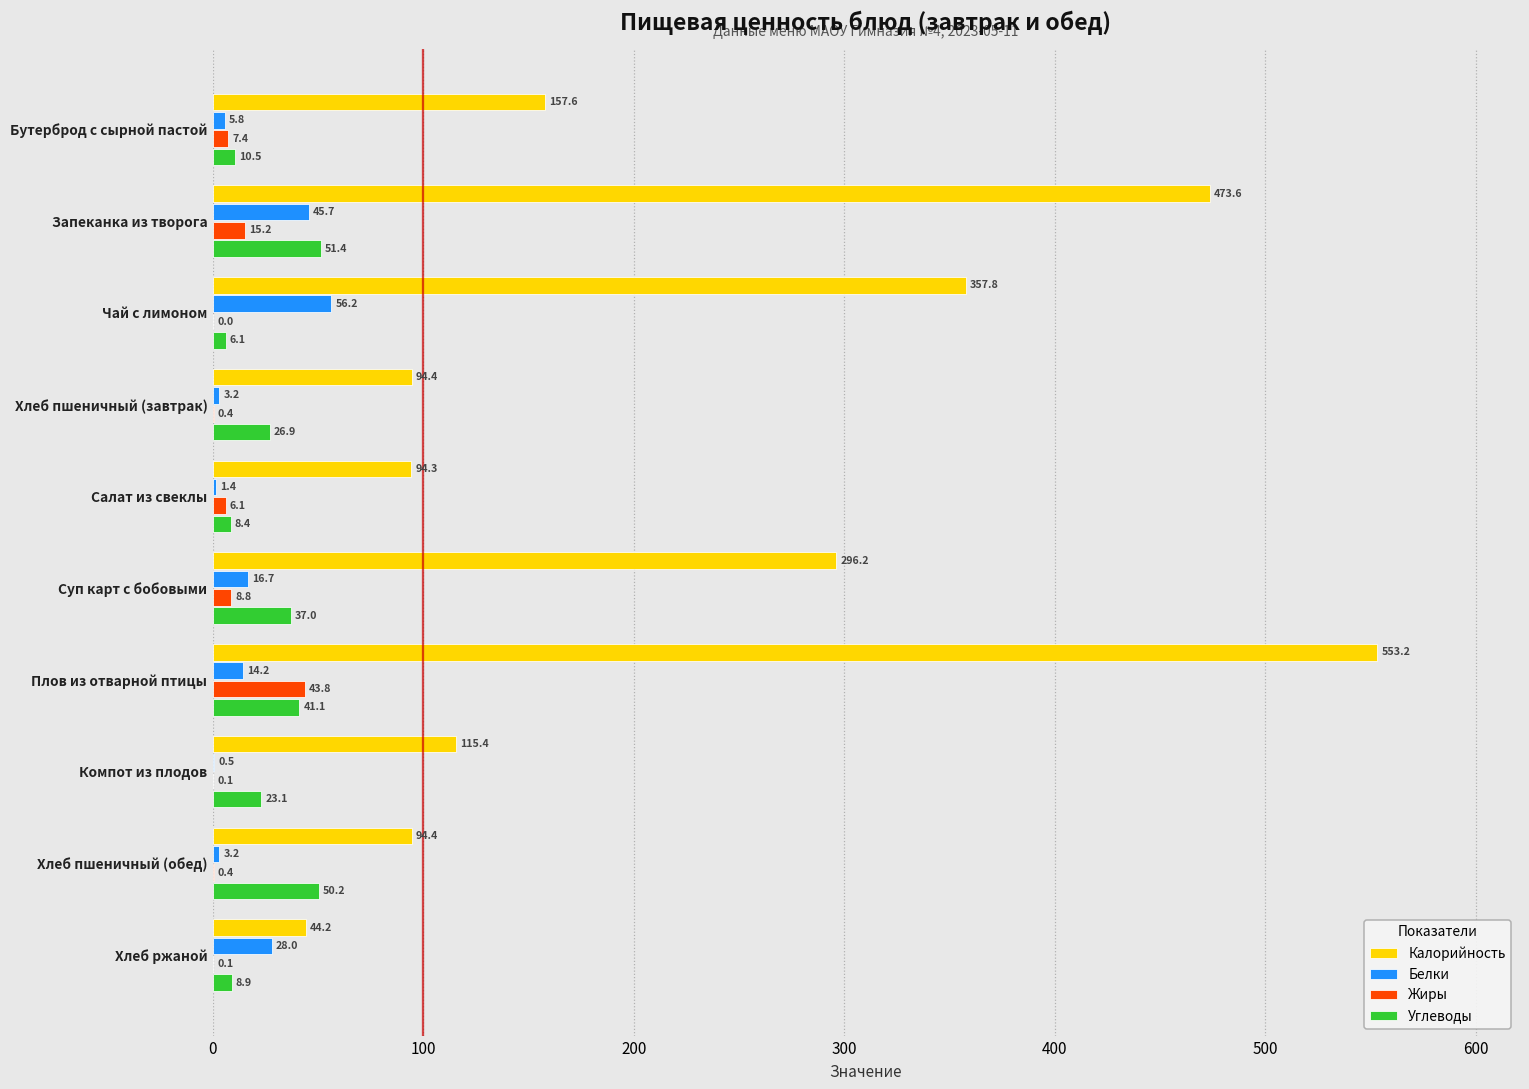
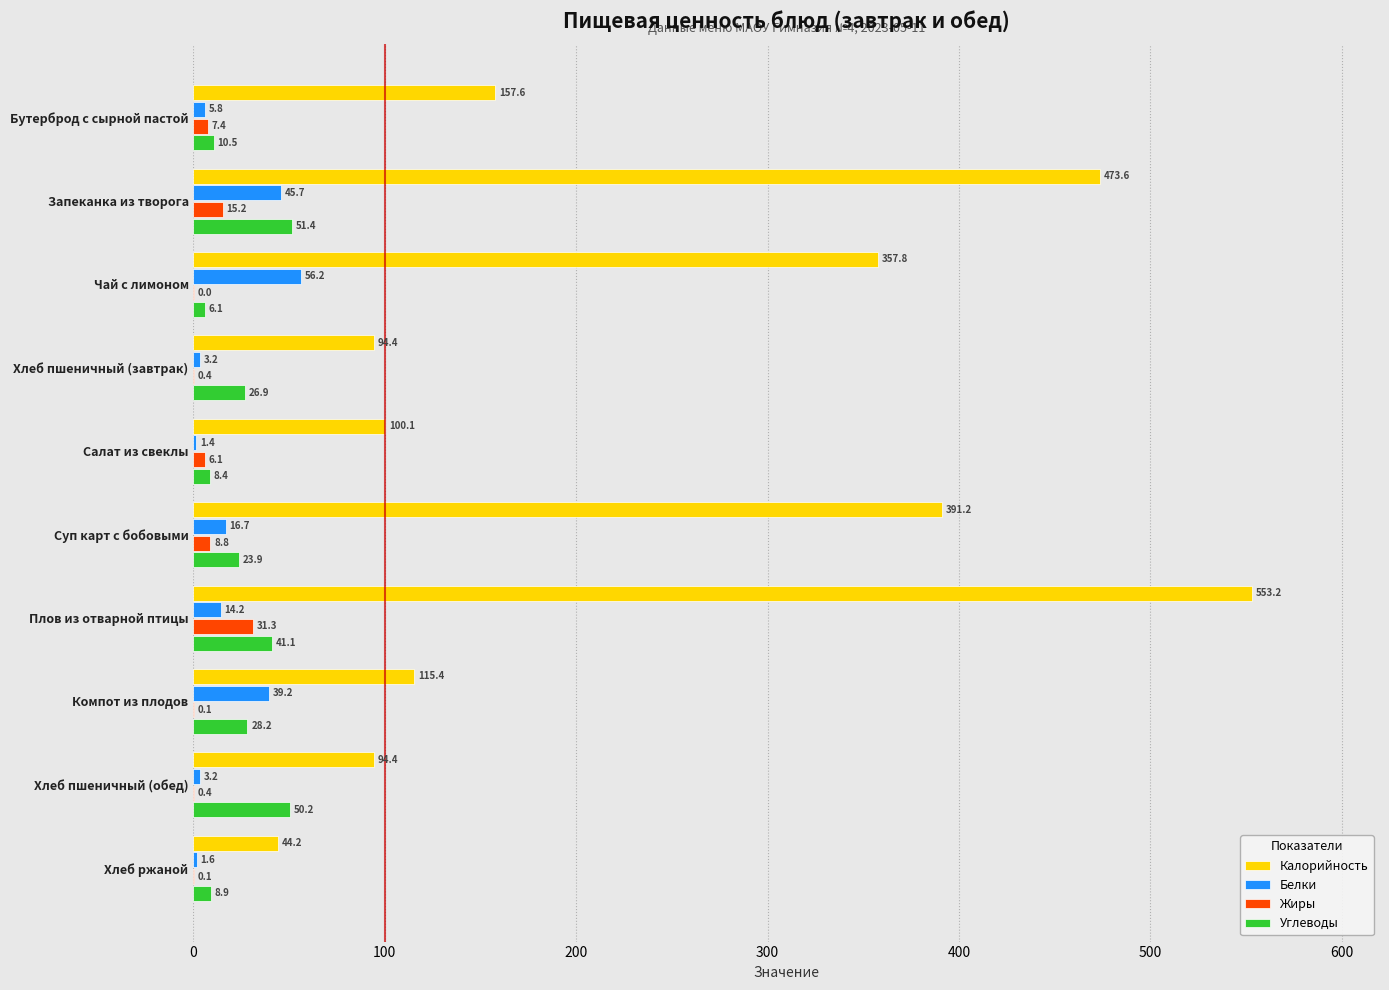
  {
    "Калорийность": {
      "Бутерброд с сырной пастой": 157.6,
      "Запеканка из творога": 473.6,
      "Чай с лимоном": 357.8,
      "Хлеб пшеничный (завтрак)": 94.4,
-     "Салат из свеклы": 94.3,
-     "Суп карт с бобовыми": 296.2,
+     "Салат из свеклы": 100.1,
+     "Суп карт с бобовыми": 391.2,
      "Плов из отварной птицы": 553.2,
      "Компот из плодов": 115.4,
      "Хлеб пшеничный (обед)": 94.4,
      "Хлеб ржаной": 44.2
    },
    "Белки": {
      "Бутерброд с сырной пастой": 5.8,
      "Запеканка из творога": 45.7,
      "Чай с лимоном": 56.2,
      "Хлеб пшеничный (завтрак)": 3.2,
      "Салат из свеклы": 1.4,
      "Суп карт с бобовыми": 16.7,
      "Плов из отварной птицы": 14.2,
-     "Компот из плодов": 0.5,
+     "Компот из плодов": 39.2,
      "Хлеб пшеничный (обед)": 3.2,
-     "Хлеб ржаной": 28.0
+     "Хлеб ржаной": 1.6
    },
    "Жиры": {
      "Бутерброд с сырной пастой": 7.4,
      "Запеканка из творога": 15.2,
      "Чай с лимоном": 0.0,
      "Хлеб пшеничный (завтрак)": 0.4,
      "Салат из свеклы": 6.1,
      "Суп карт с бобовыми": 8.8,
-     "Плов из отварной птицы": 43.8,
+     "Плов из отварной птицы": 31.3,
      "Компот из плодов": 0.1,
      "Хлеб пшеничный (обед)": 0.4,
      "Хлеб ржаной": 0.1
    },
    "Углеводы": {
      "Бутерброд с сырной пастой": 10.5,
      "Запеканка из творога": 51.4,
      "Чай с лимоном": 6.1,
      "Хлеб пшеничный (завтрак)": 26.9,
      "Салат из свеклы": 8.4,
-     "Суп карт с бобовыми": 37.0,
+     "Суп карт с бобовыми": 23.9,
      "Плов из отварной птицы": 41.1,
-     "Компот из плодов": 23.1,
+     "Компот из плодов": 28.2,
      "Хлеб пшеничный (обед)": 50.2,
      "Хлеб ржаной": 8.9
    }
  }
